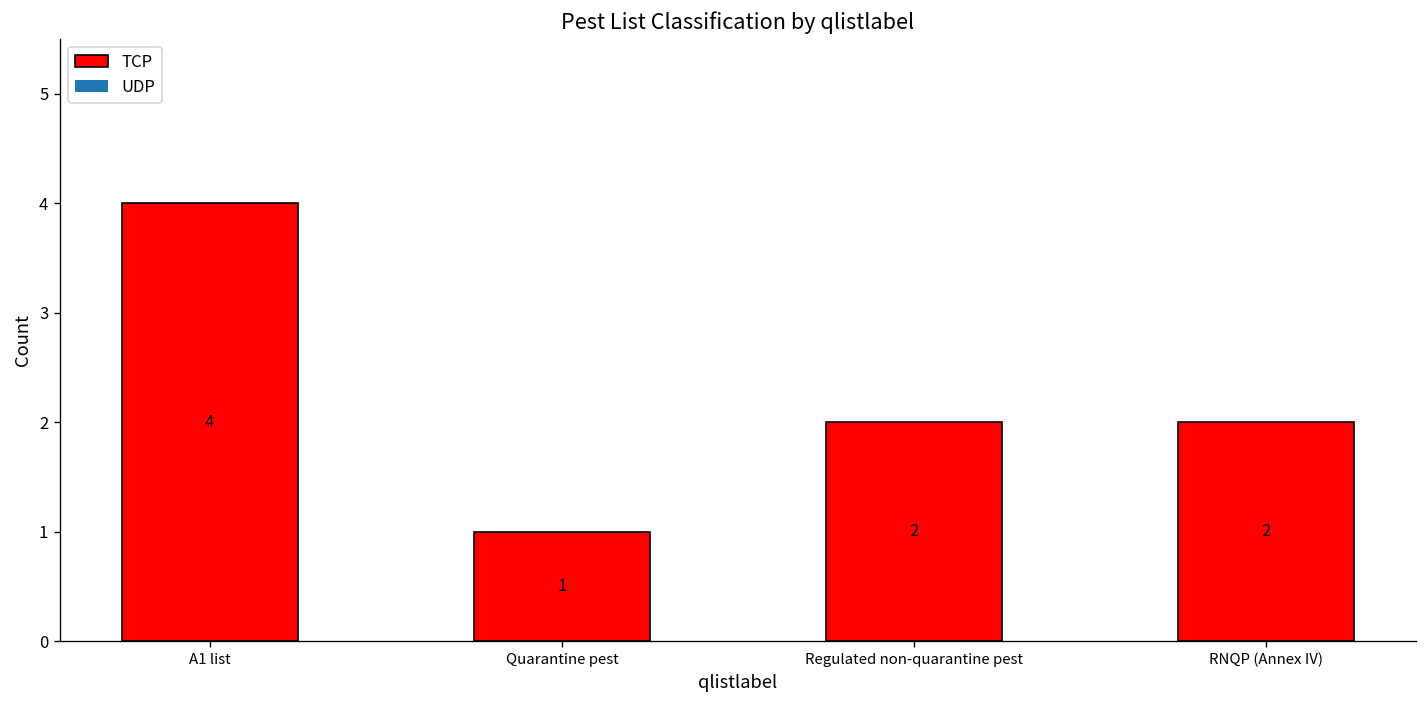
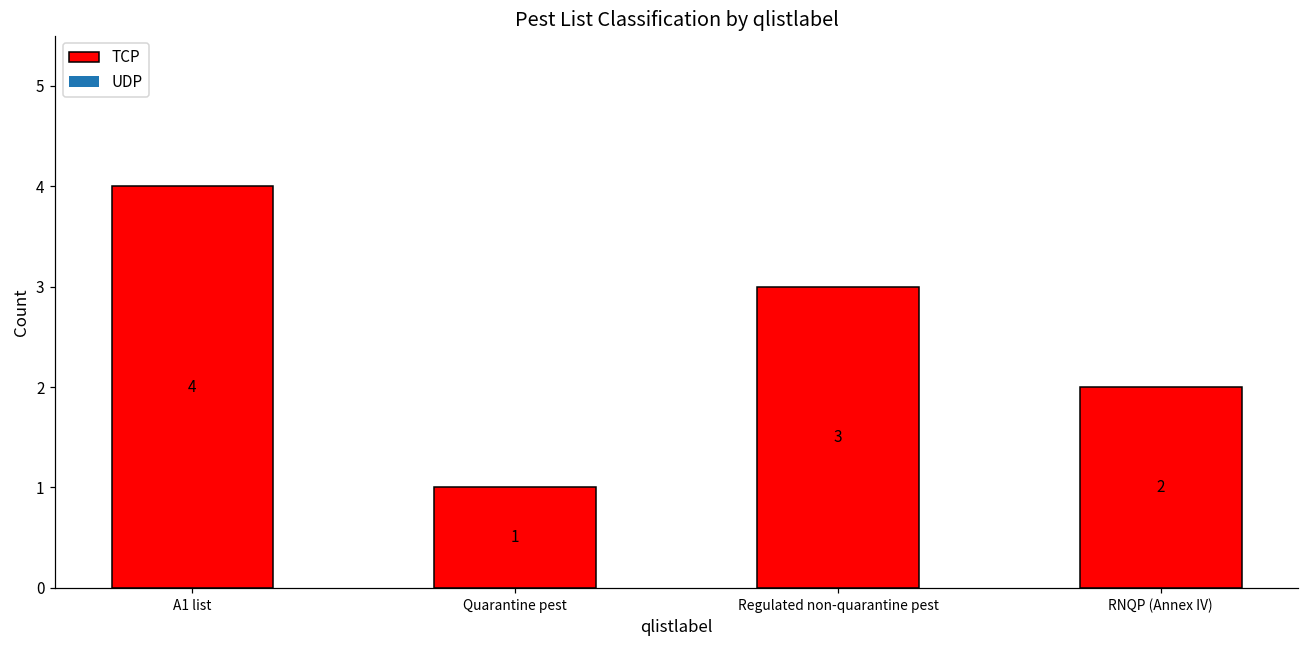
  {
    "A1 list": 4,
    "Quarantine pest": 1,
-   "Regulated non-quarantine pest": 2,
+   "Regulated non-quarantine pest": 3,
    "RNQP (Annex IV)": 2
  }
